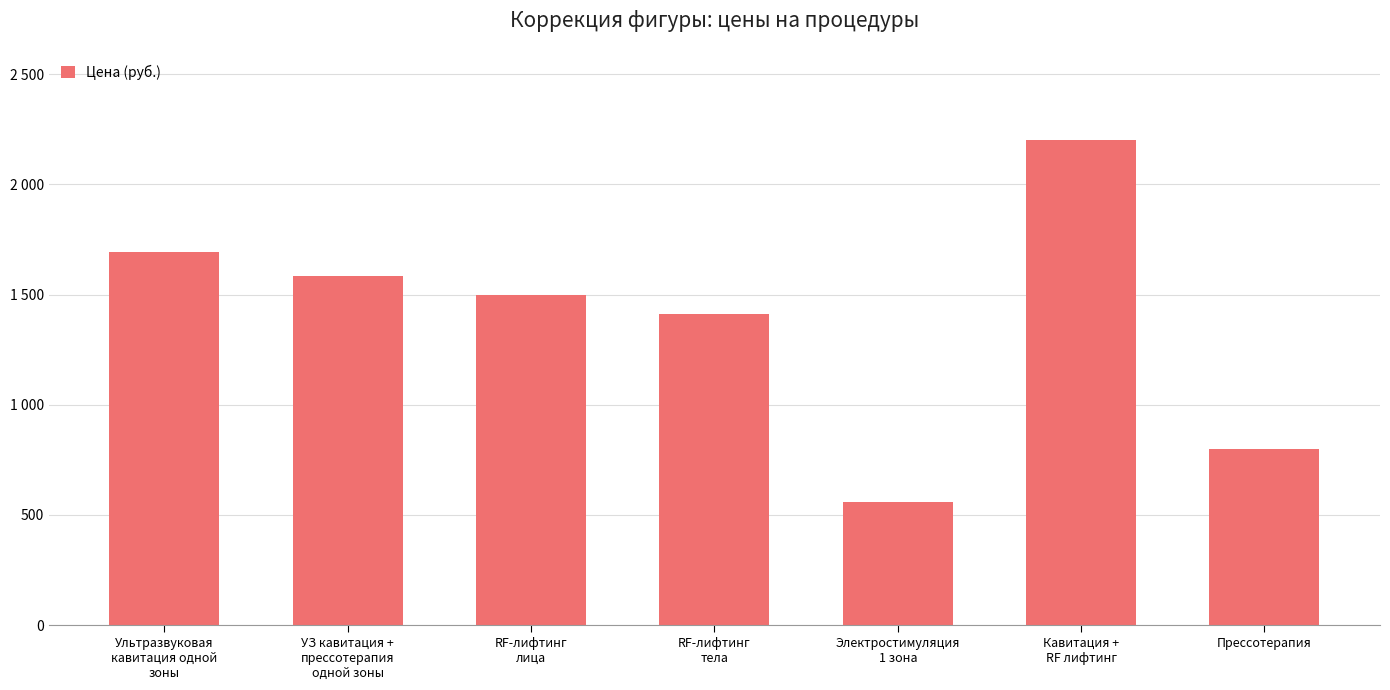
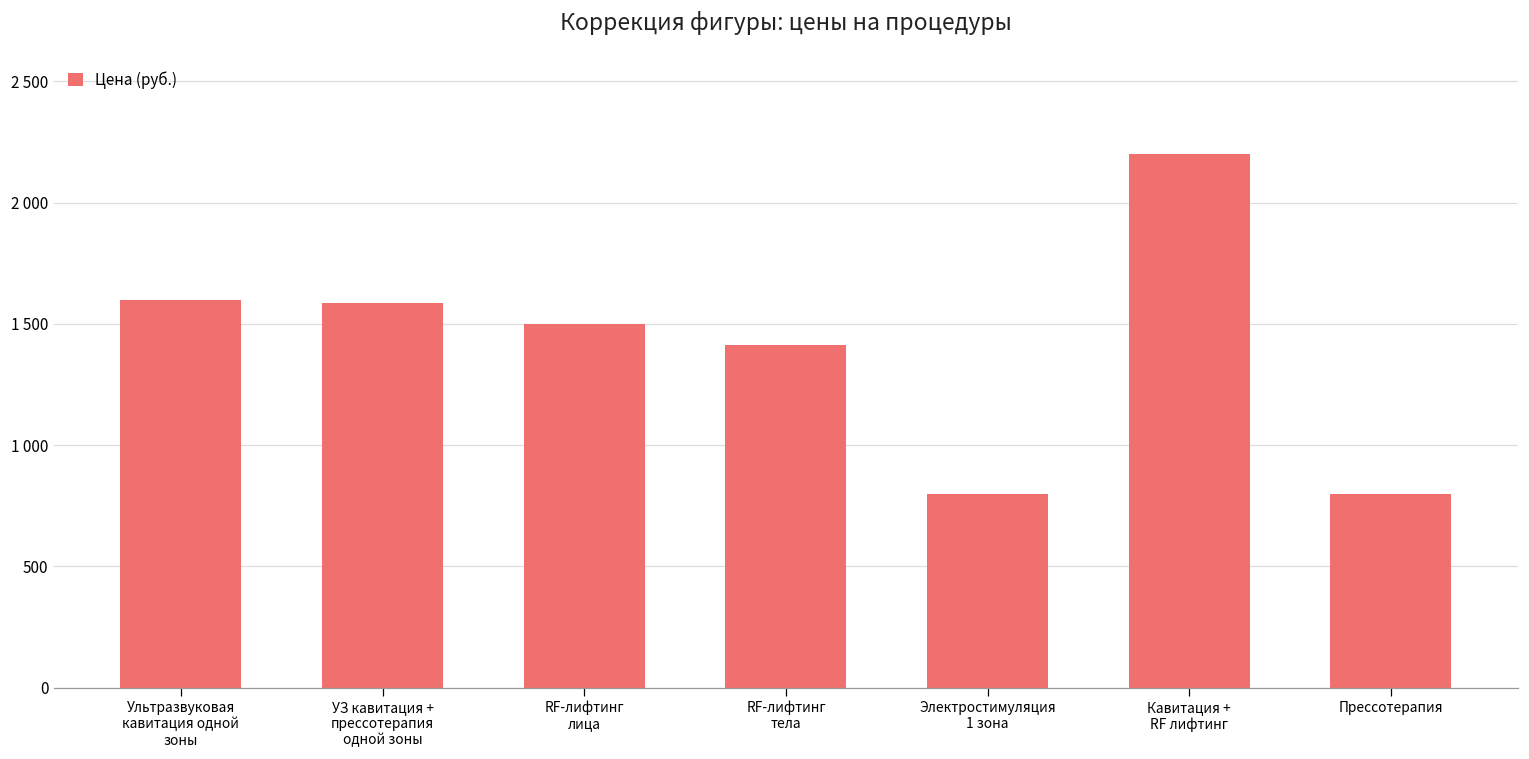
  {
-   "Ультразвуковая кавитация одной зоны": 1690,
+   "Ультразвуковая кавитация одной зоны": 1600,
    "УЗ кавитация + прессотерапия одной зоны": 1590,
    "RF-лифтинг лица": 1500,
    "RF-лифтинг тела": 1410,
-   "Электростимуляция 1 зона": 560,
+   "Электростимуляция 1 зона": 800,
    "Кавитация + RF лифтинг": 2200,
    "Прессотерапия": 800
  }
